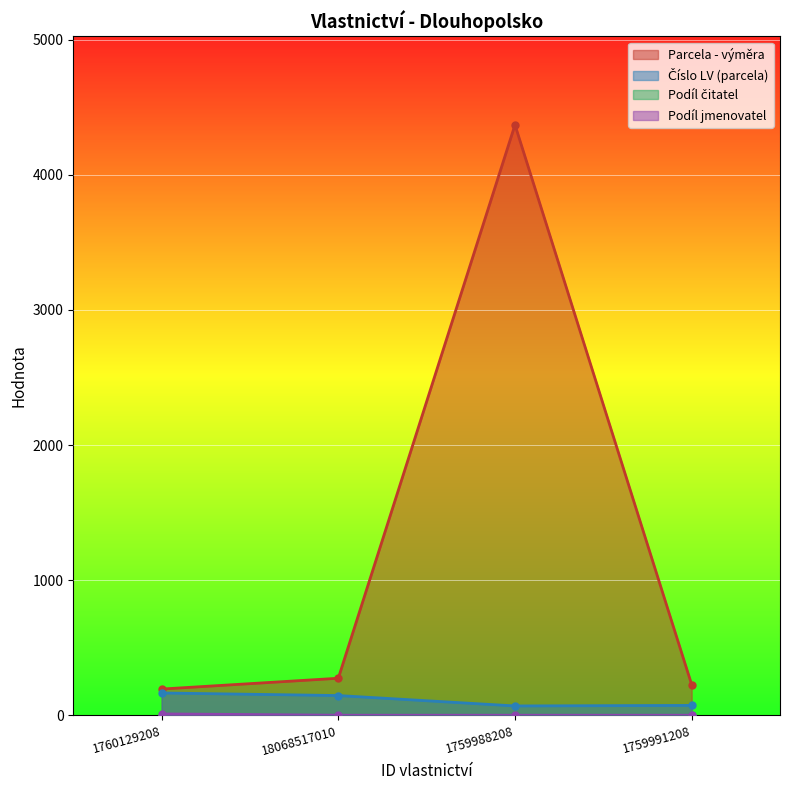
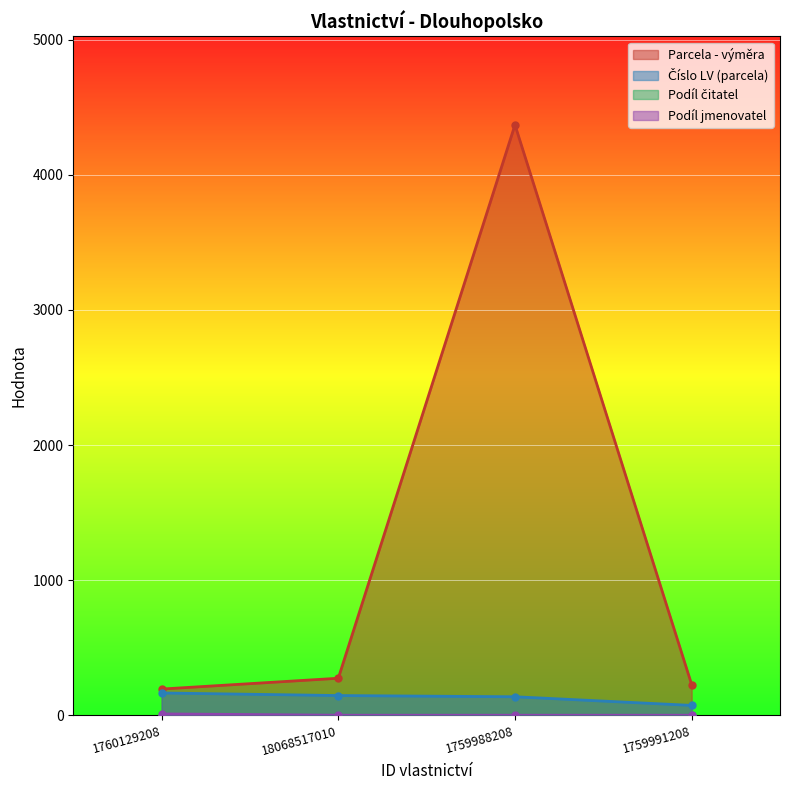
  {
    "Parcela - výměra": {
      "1760129208": 190,
      "18068517010": 270,
      "1759988208": 4370,
      "1759991208": 230
    },
    "Číslo LV (parcela)": {
      "1760129208": 170,
      "18068517010": 150,
-     "1759988208": 70,
+     "1759988208": 140,
      "1759991208": 70
    }
  }
